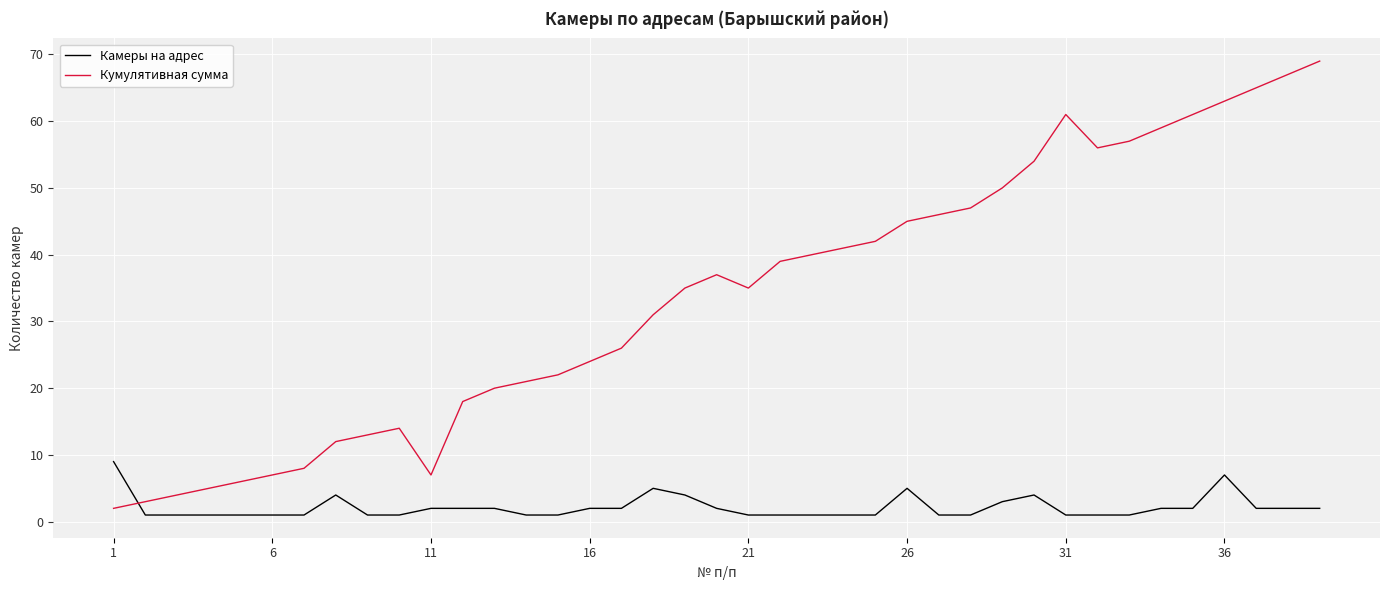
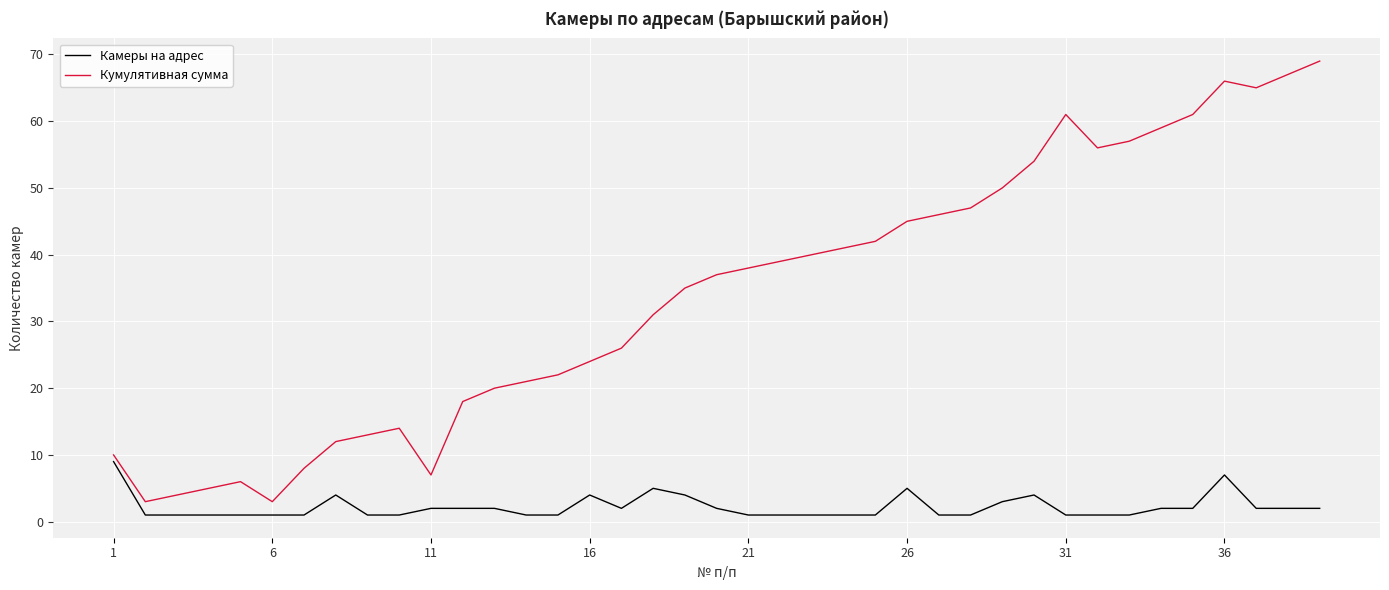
  {
    "Камеры на адрес": {
      "1": 9,
      "6": 1,
      "11": 2,
-     "16": 2,
+     "16": 4,
      "21": 1,
      "26": 5,
      "31": 1,
      "36": 7
    },
    "Кумулятивная сумма": {
-     "1": 2,
-     "6": 7,
+     "1": 10,
+     "6": 3,
      "11": 7,
      "16": 24,
-     "21": 35,
+     "21": 38,
      "26": 45,
      "31": 61,
-     "36": 63
+     "36": 66
    }
  }
